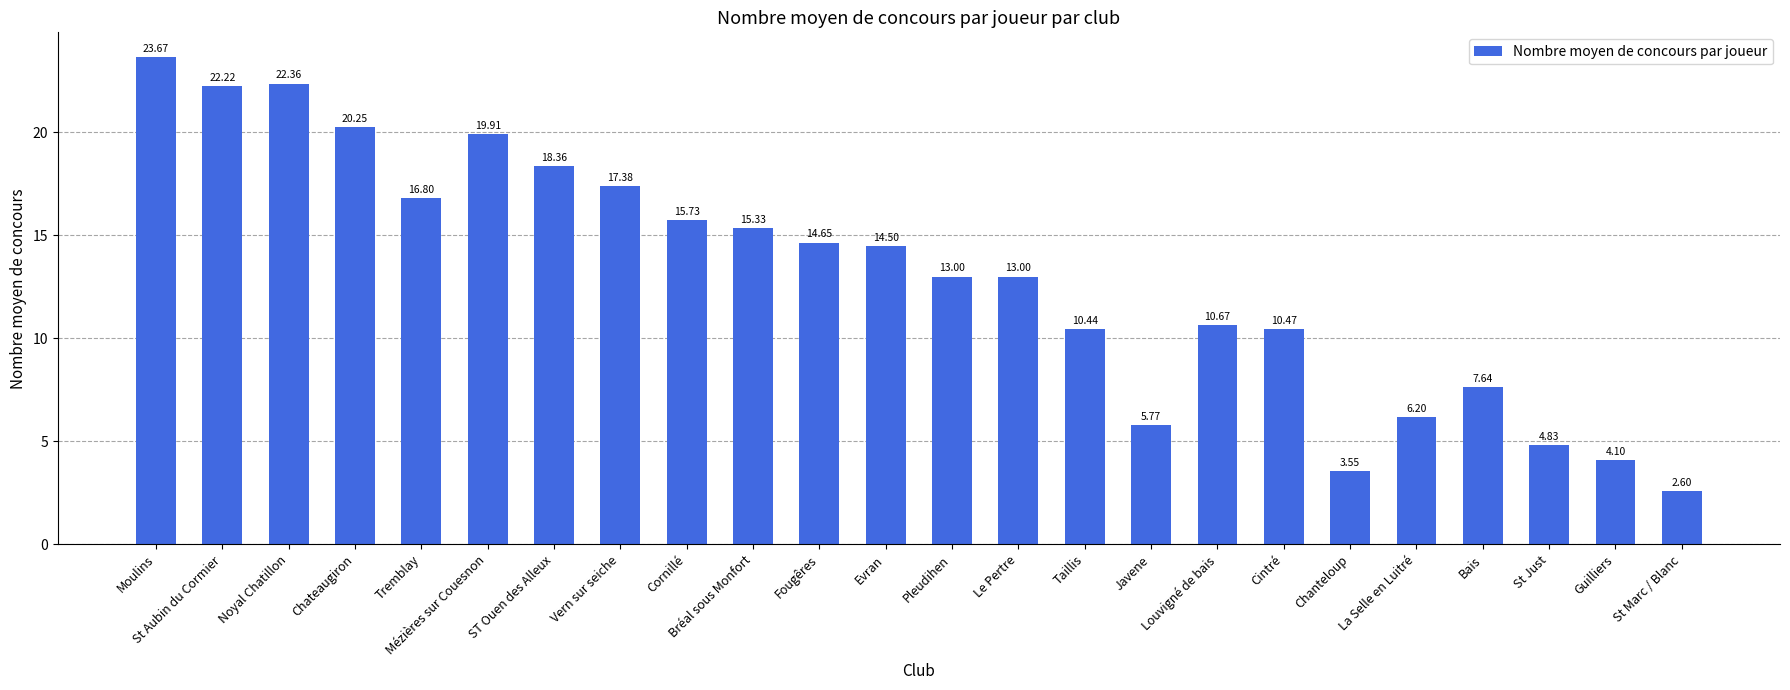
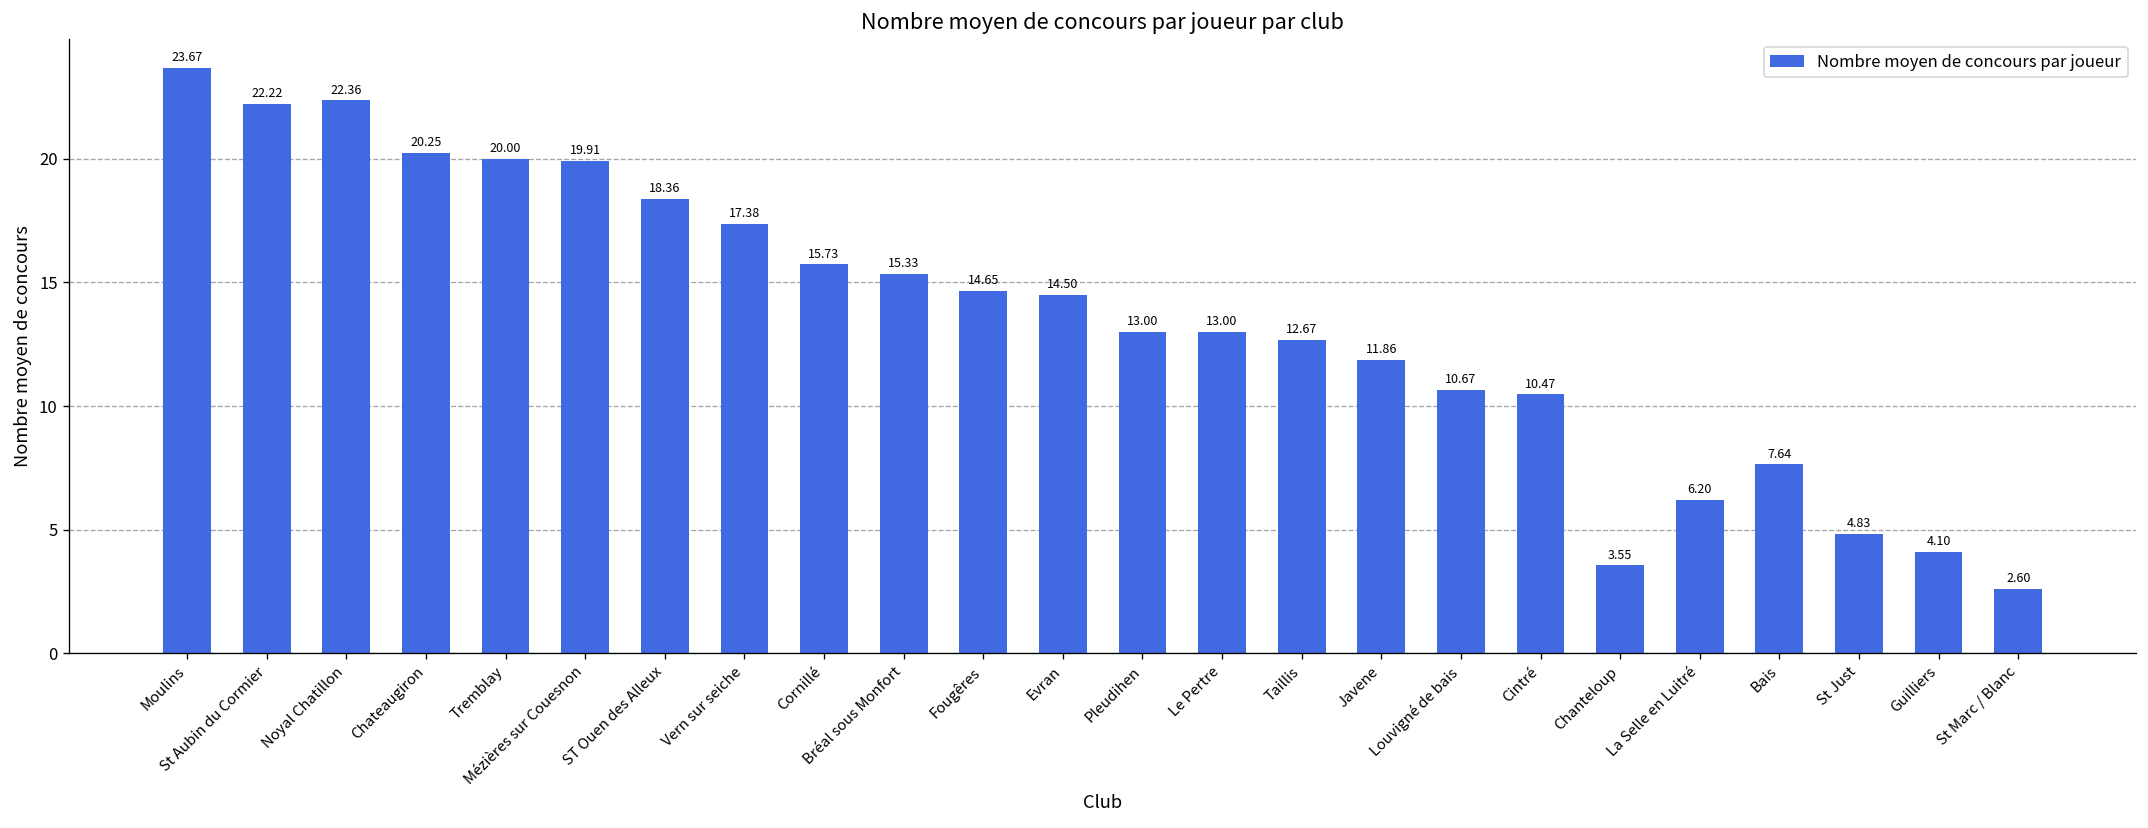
  {
    "Moulins": 23.67,
    "St Aubin du Cormier": 22.22,
    "Noyal Chatillon": 22.36,
    "Chateaugiron": 20.25,
-   "Tremblay": 16.80,
+   "Tremblay": 20.00,
    "Mézières sur Couesnon": 19.91,
    "ST Ouen des Alleux": 18.36,
    "Vern sur seiche": 17.38,
    "Cornillé": 15.73,
    "Bréal sous Monfort": 15.33,
    "Fougêres": 14.65,
    "Evran": 14.50,
    "Pleudihen": 13.00,
    "Le Pertre": 13.00,
-   "Taillis": 10.44,
-   "Javene": 5.77,
+   "Taillis": 12.67,
+   "Javene": 11.86,
    "Louvigné de bais": 10.67,
    "Cintré": 10.47,
    "Chanteloup": 3.55,
    "La Selle en Luitré": 6.20,
    "Bais": 7.64,
    "St Just": 4.83,
    "Guilliers": 4.10,
    "St Marc / Blanc": 2.60
  }
